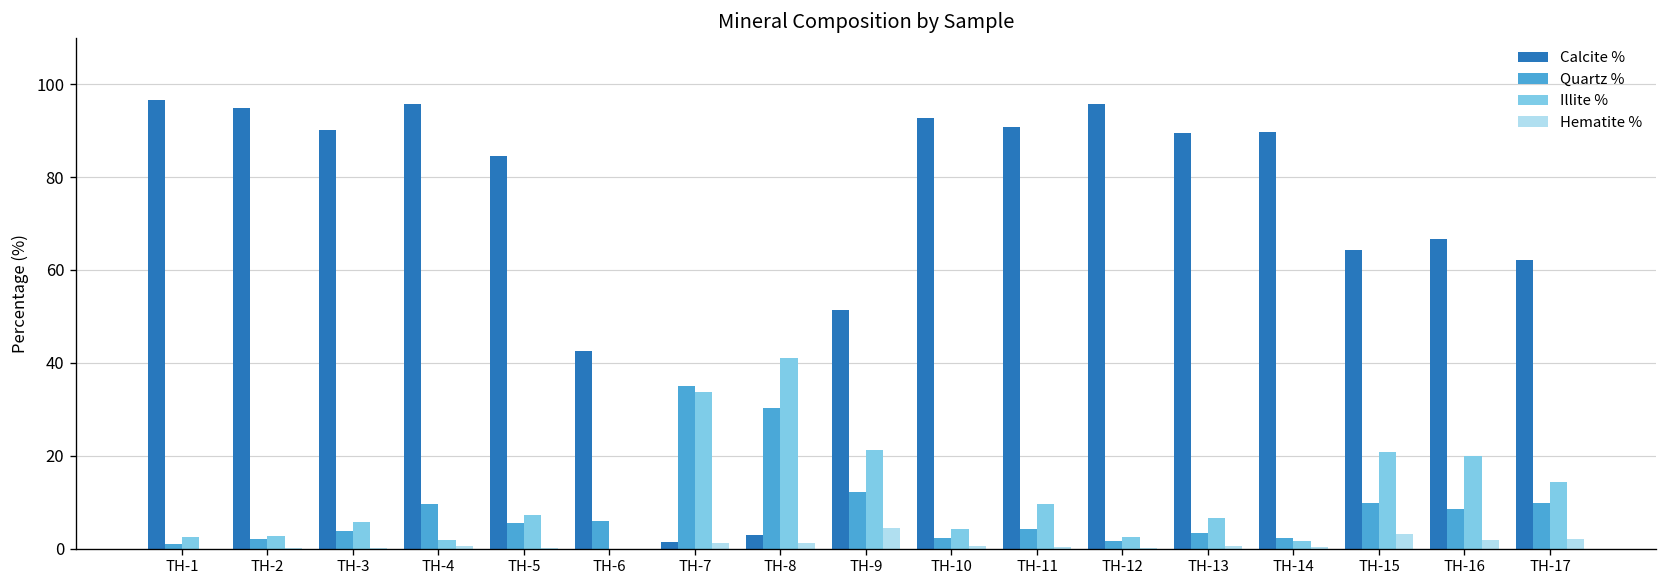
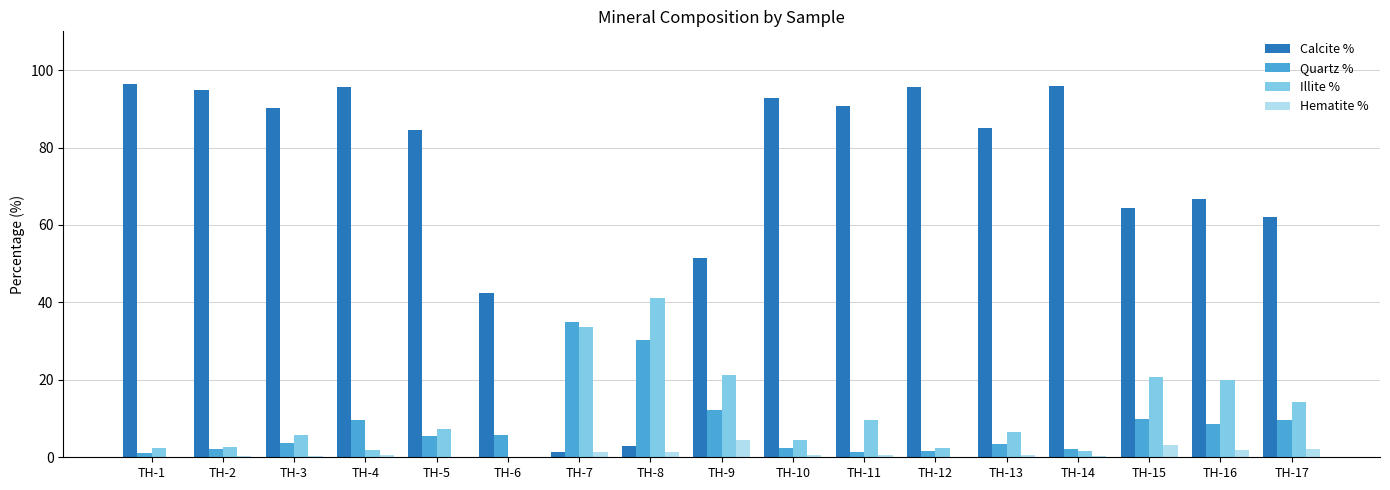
  {
    "Calcite %": {
      "TH-1": 97,
      "TH-2": 95,
      "TH-3": 90,
      "TH-4": 96,
      "TH-5": 85,
      "TH-6": 42,
      "TH-7": 1,
      "TH-8": 3,
      "TH-9": 51,
      "TH-10": 93,
      "TH-11": 91,
      "TH-12": 96,
-     "TH-13": 89,
-     "TH-14": 90,
+     "TH-13": 85,
+     "TH-14": 96,
      "TH-15": 64,
      "TH-16": 67,
      "TH-17": 62
    },
    "Quartz %": {
      "TH-1": 1,
      "TH-2": 2,
      "TH-3": 4,
      "TH-4": 10,
      "TH-5": 6,
      "TH-6": 6,
      "TH-7": 35,
      "TH-8": 30,
      "TH-9": 12,
      "TH-10": 2,
-     "TH-11": 4,
+     "TH-11": 1,
      "TH-12": 2,
      "TH-13": 3,
      "TH-14": 2,
      "TH-15": 10,
      "TH-16": 9,
      "TH-17": 10
    }
  }
